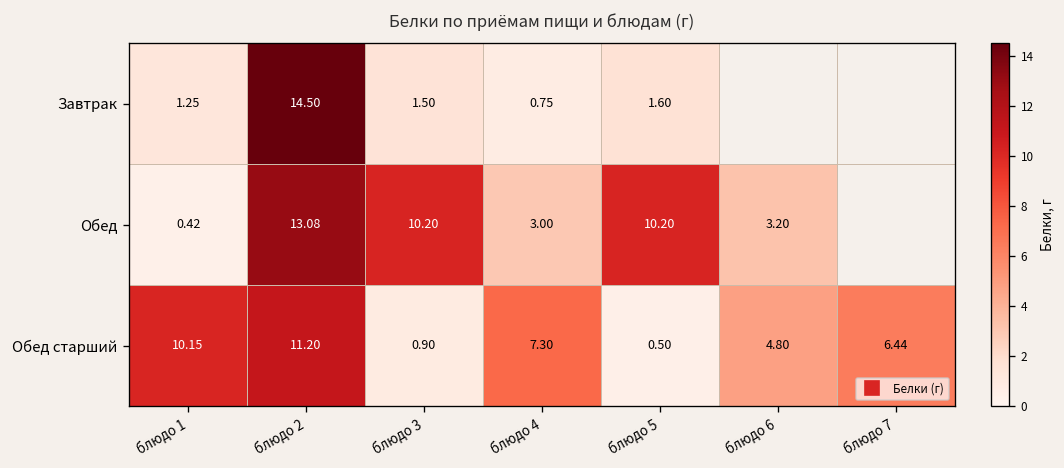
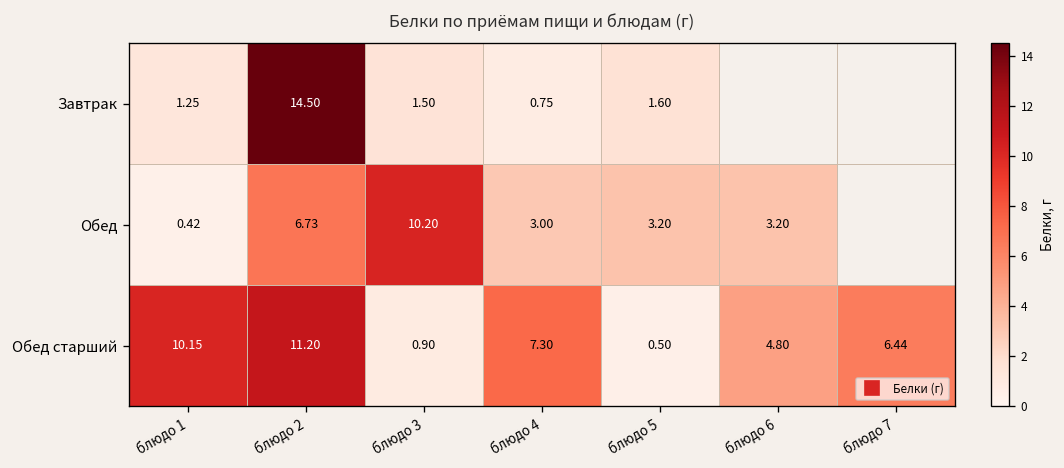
  {
    "Завтрак": {
      "блюдо 1": 1.25,
      "блюдо 2": 14.50,
      "блюдо 3": 1.50,
      "блюдо 4": 0.75,
      "блюдо 5": 1.60
    },
    "Обед": {
      "блюдо 1": 0.42,
-     "блюдо 2": 13.08,
+     "блюдо 2": 6.73,
      "блюдо 3": 10.20,
      "блюдо 4": 3.00,
-     "блюдо 5": 10.20,
+     "блюдо 5": 3.20,
      "блюдо 6": 3.20
    },
    "Обед старший": {
      "блюдо 1": 10.15,
      "блюдо 2": 11.20,
      "блюдо 3": 0.90,
      "блюдо 4": 7.30,
      "блюдо 5": 0.50,
      "блюдо 6": 4.80,
      "блюдо 7": 6.44
    }
  }
